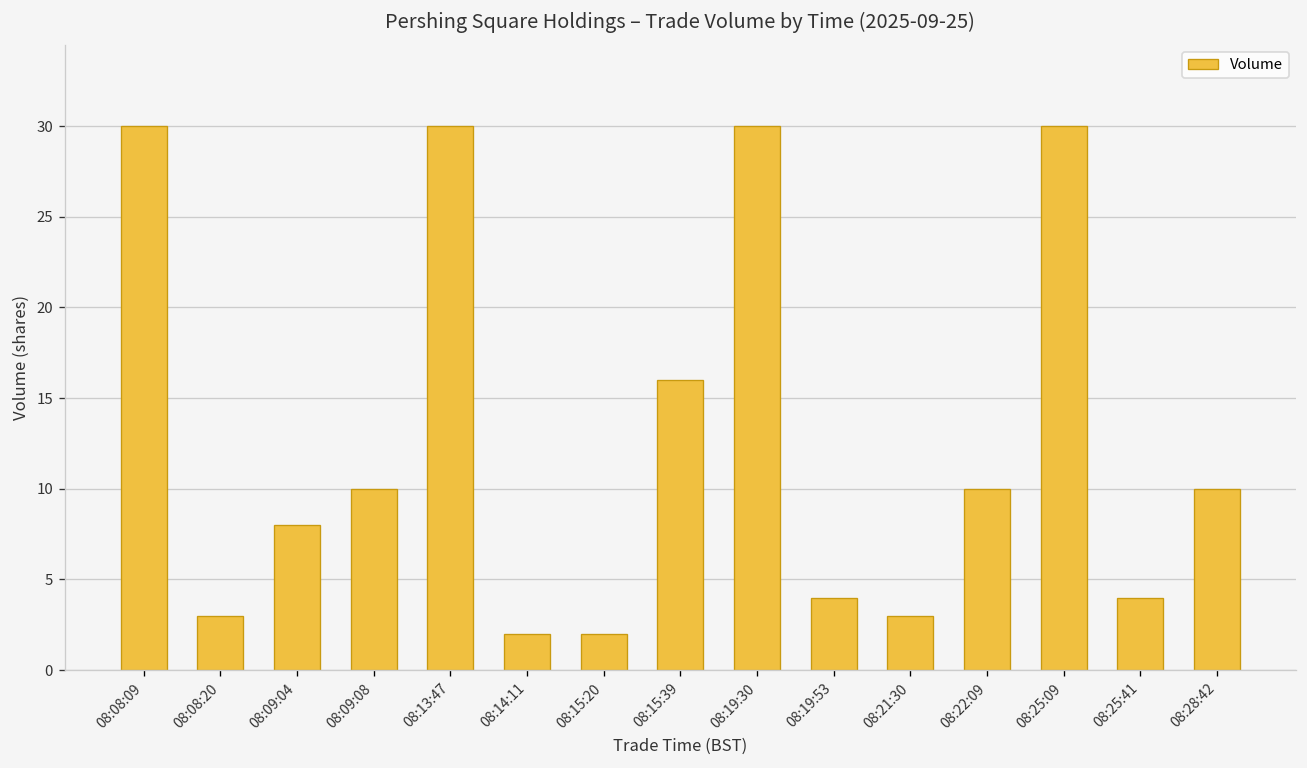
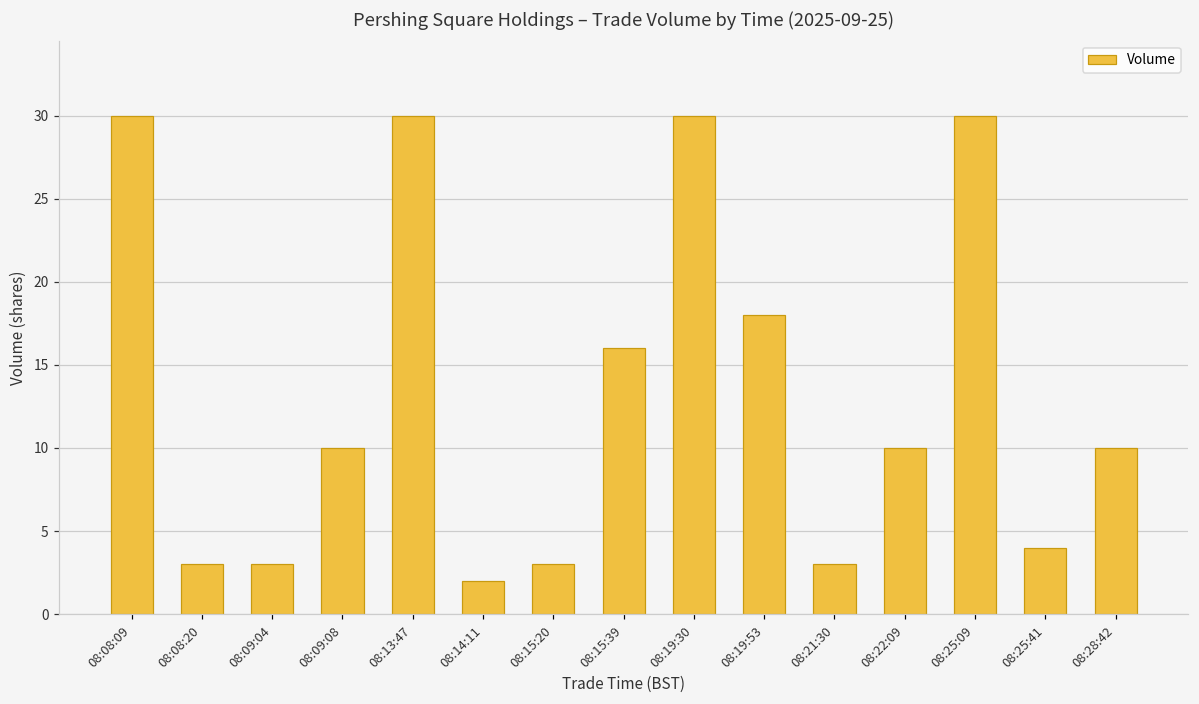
  {
    "08:08:09": 30,
    "08:08:20": 3,
-   "08:09:04": 8,
+   "08:09:04": 3,
    "08:09:08": 10,
    "08:13:47": 30,
    "08:14:11": 2,
-   "08:15:20": 2,
+   "08:15:20": 3,
    "08:15:39": 16,
    "08:19:30": 30,
-   "08:19:53": 4,
+   "08:19:53": 18,
    "08:21:30": 3,
    "08:22:09": 10,
    "08:25:09": 30,
    "08:25:41": 4,
    "08:28:42": 10
  }
